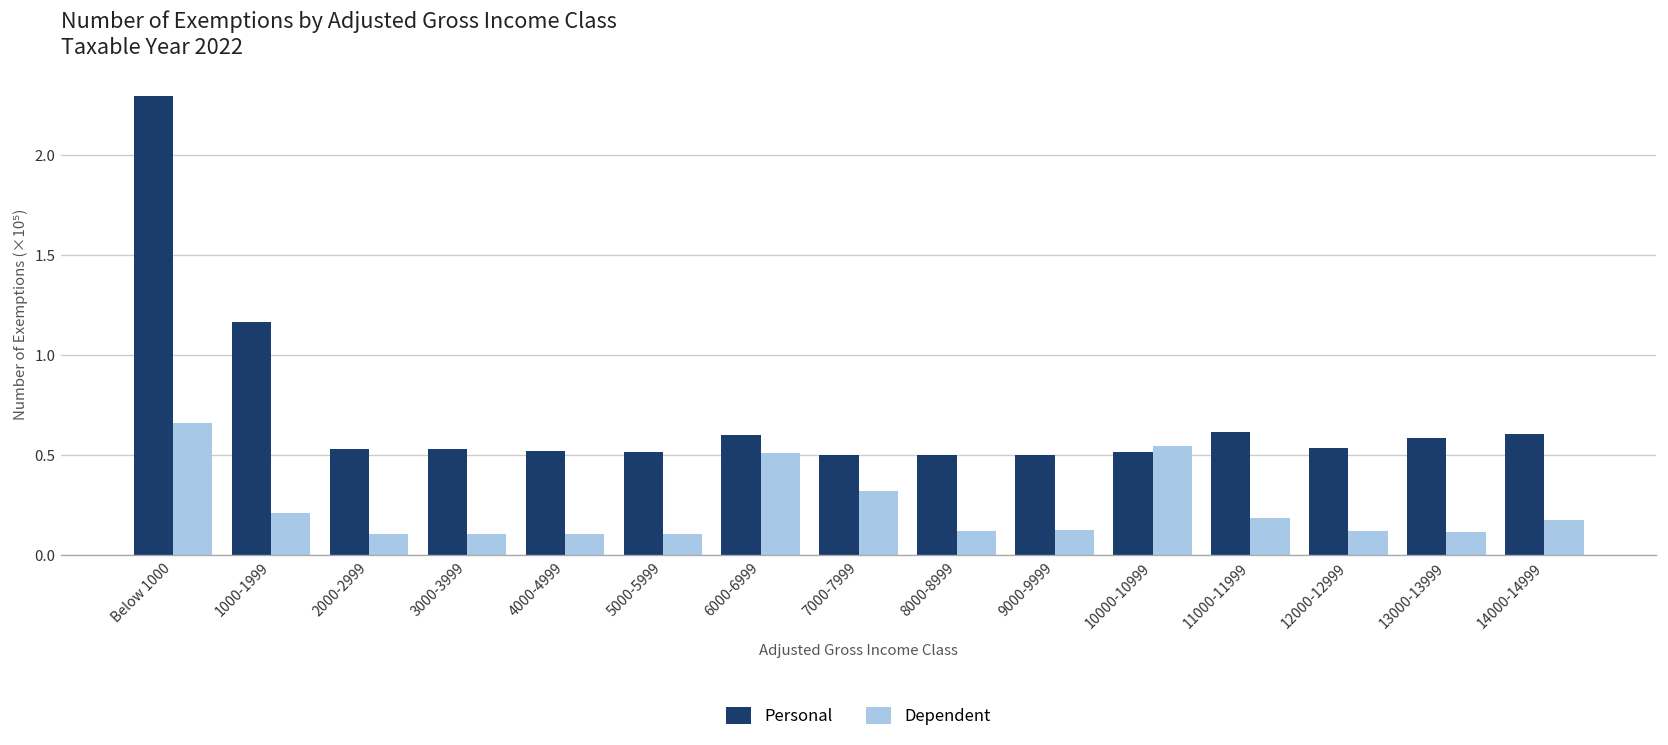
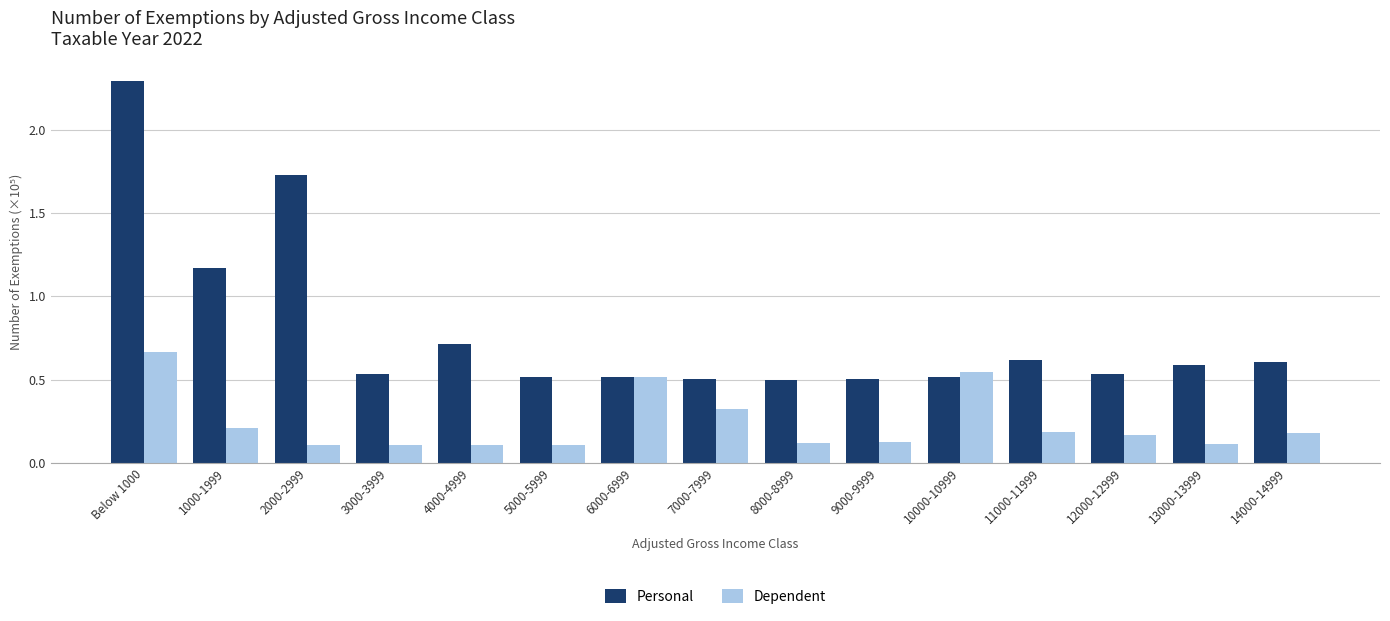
  {
    "Personal": {
      "Below 1000": 2.29,
      "1000-1999": 1.17,
-     "2000-2999": 0.53,
+     "2000-2999": 1.73,
      "3000-3999": 0.53,
-     "4000-4999": 0.52,
+     "4000-4999": 0.71,
      "5000-5999": 0.52,
-     "6000-6999": 0.60,
+     "6000-6999": 0.52,
      "7000-7999": 0.50,
      "8000-8999": 0.50,
      "9000-9999": 0.50,
      "10000-10999": 0.51,
      "11000-11999": 0.62,
      "12000-12999": 0.53,
      "13000-13999": 0.59,
      "14000-14999": 0.61
    },
    "Dependent": {
      "Below 1000": 0.66,
      "1000-1999": 0.21,
      "2000-2999": 0.11,
      "3000-3999": 0.11,
      "4000-4999": 0.11,
      "5000-5999": 0.11,
      "6000-6999": 0.51,
      "7000-7999": 0.32,
      "8000-8999": 0.12,
      "9000-9999": 0.13,
      "10000-10999": 0.55,
      "11000-11999": 0.19,
-     "12000-12999": 0.12,
+     "12000-12999": 0.17,
      "13000-13999": 0.12,
      "14000-14999": 0.18
    }
  }
